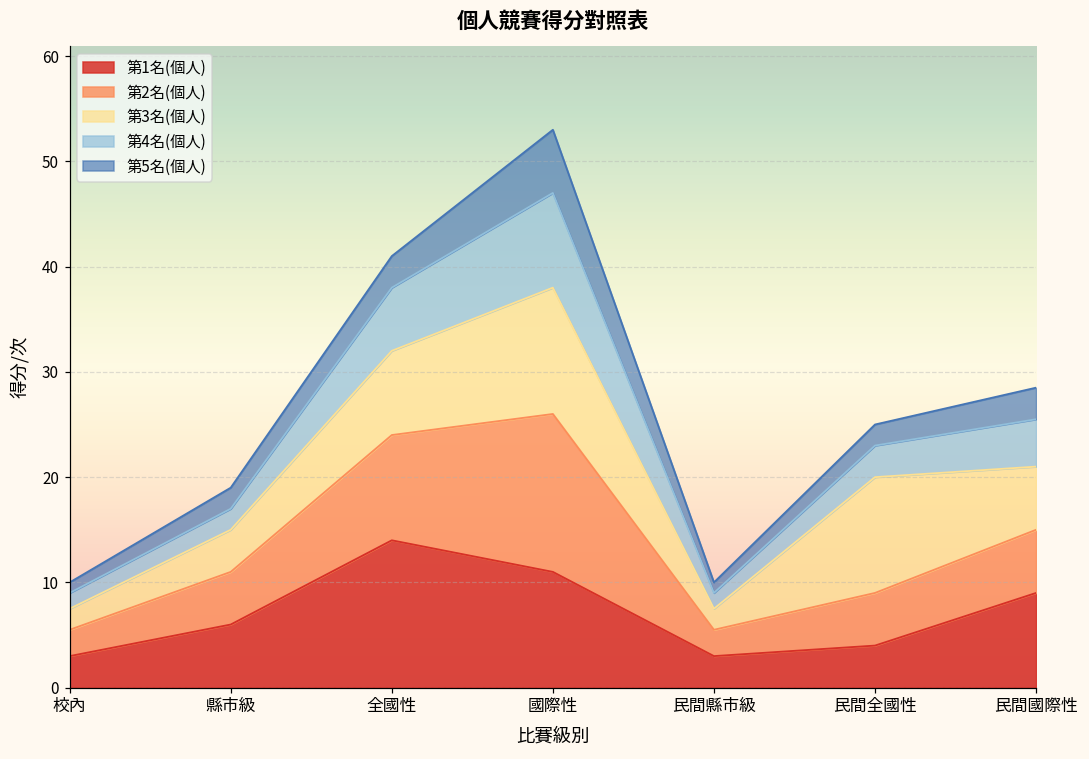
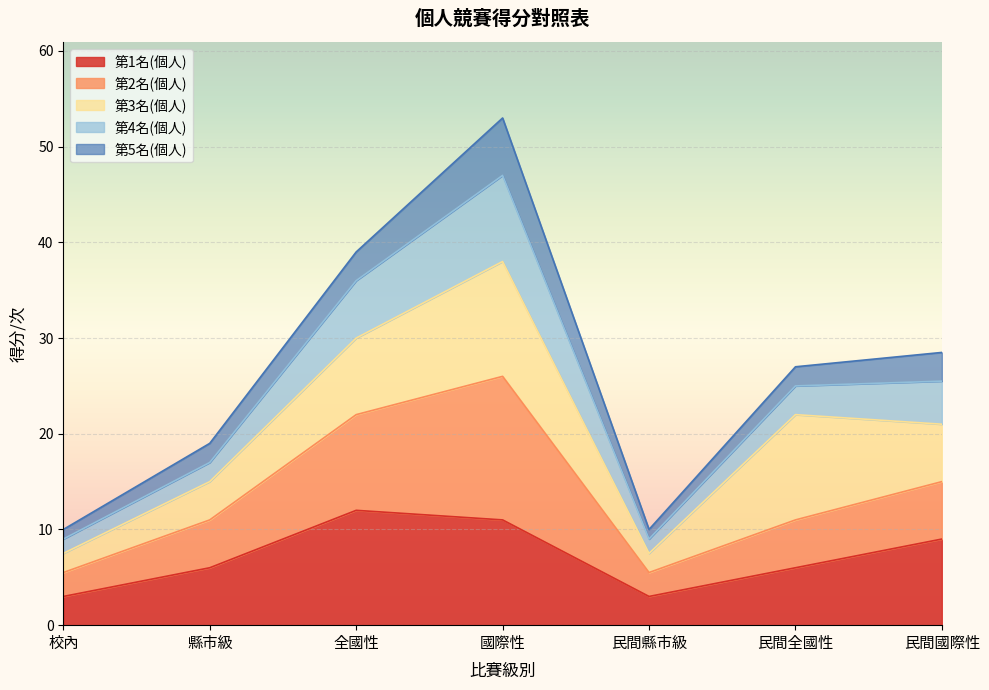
  {
    "第1名(個人)": {
      "校內": 3,
      "縣市級": 6,
-     "全國性": 14,
+     "全國性": 12,
      "國際性": 11,
      "民間縣市級": 3,
-     "民間全國性": 4,
+     "民間全國性": 6,
      "民間國際性": 9
    },
    "第2名(個人)": {
      "校內": 3,
      "縣市級": 5,
      "全國性": 10,
      "國際性": 15,
      "民間縣市級": 3,
      "民間全國性": 5,
      "民間國際性": 6
    },
    "第3名(個人)": {
      "校內": 2,
      "縣市級": 4,
      "全國性": 8,
      "國際性": 12,
      "民間縣市級": 2,
      "民間全國性": 11,
      "民間國際性": 6
    },
    "第4名(個人)": {
      "校內": 2,
      "縣市級": 2,
      "全國性": 6,
      "國際性": 9,
      "民間縣市級": 2,
      "民間全國性": 3,
      "民間國際性": 5
    },
    "第5名(個人)": {
      "校內": 1,
      "縣市級": 2,
      "全國性": 3,
      "國際性": 6,
      "民間縣市級": 1,
      "民間全國性": 2,
      "民間國際性": 3
    }
  }
